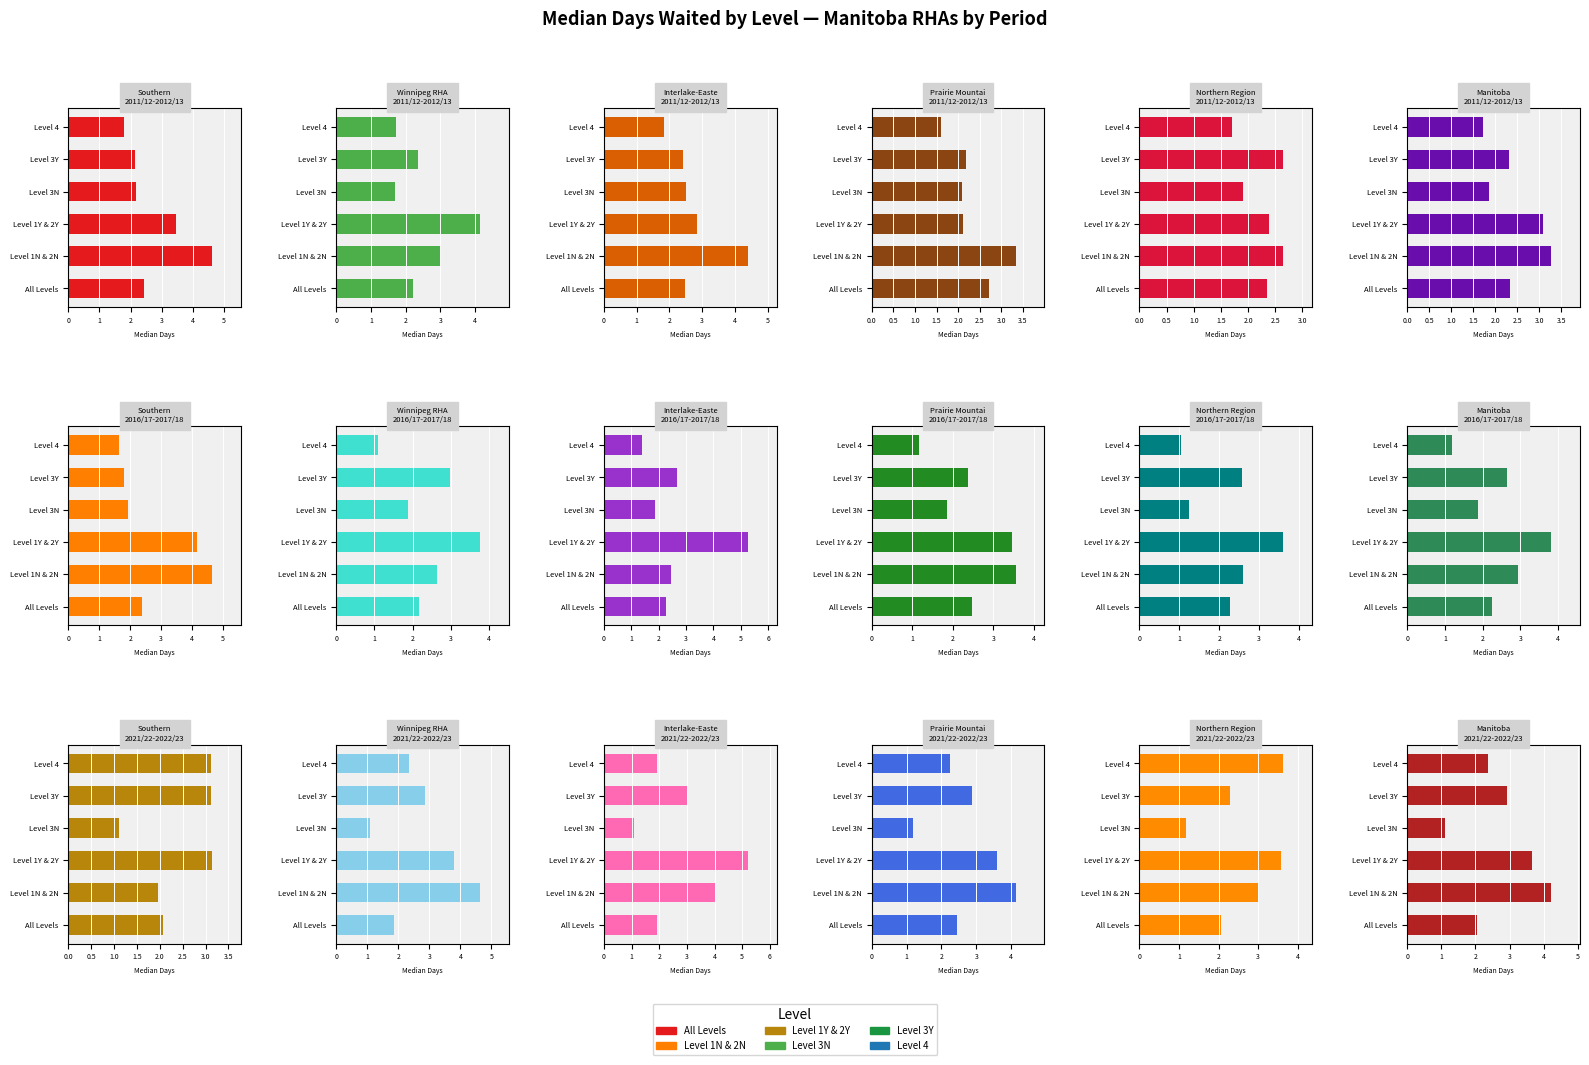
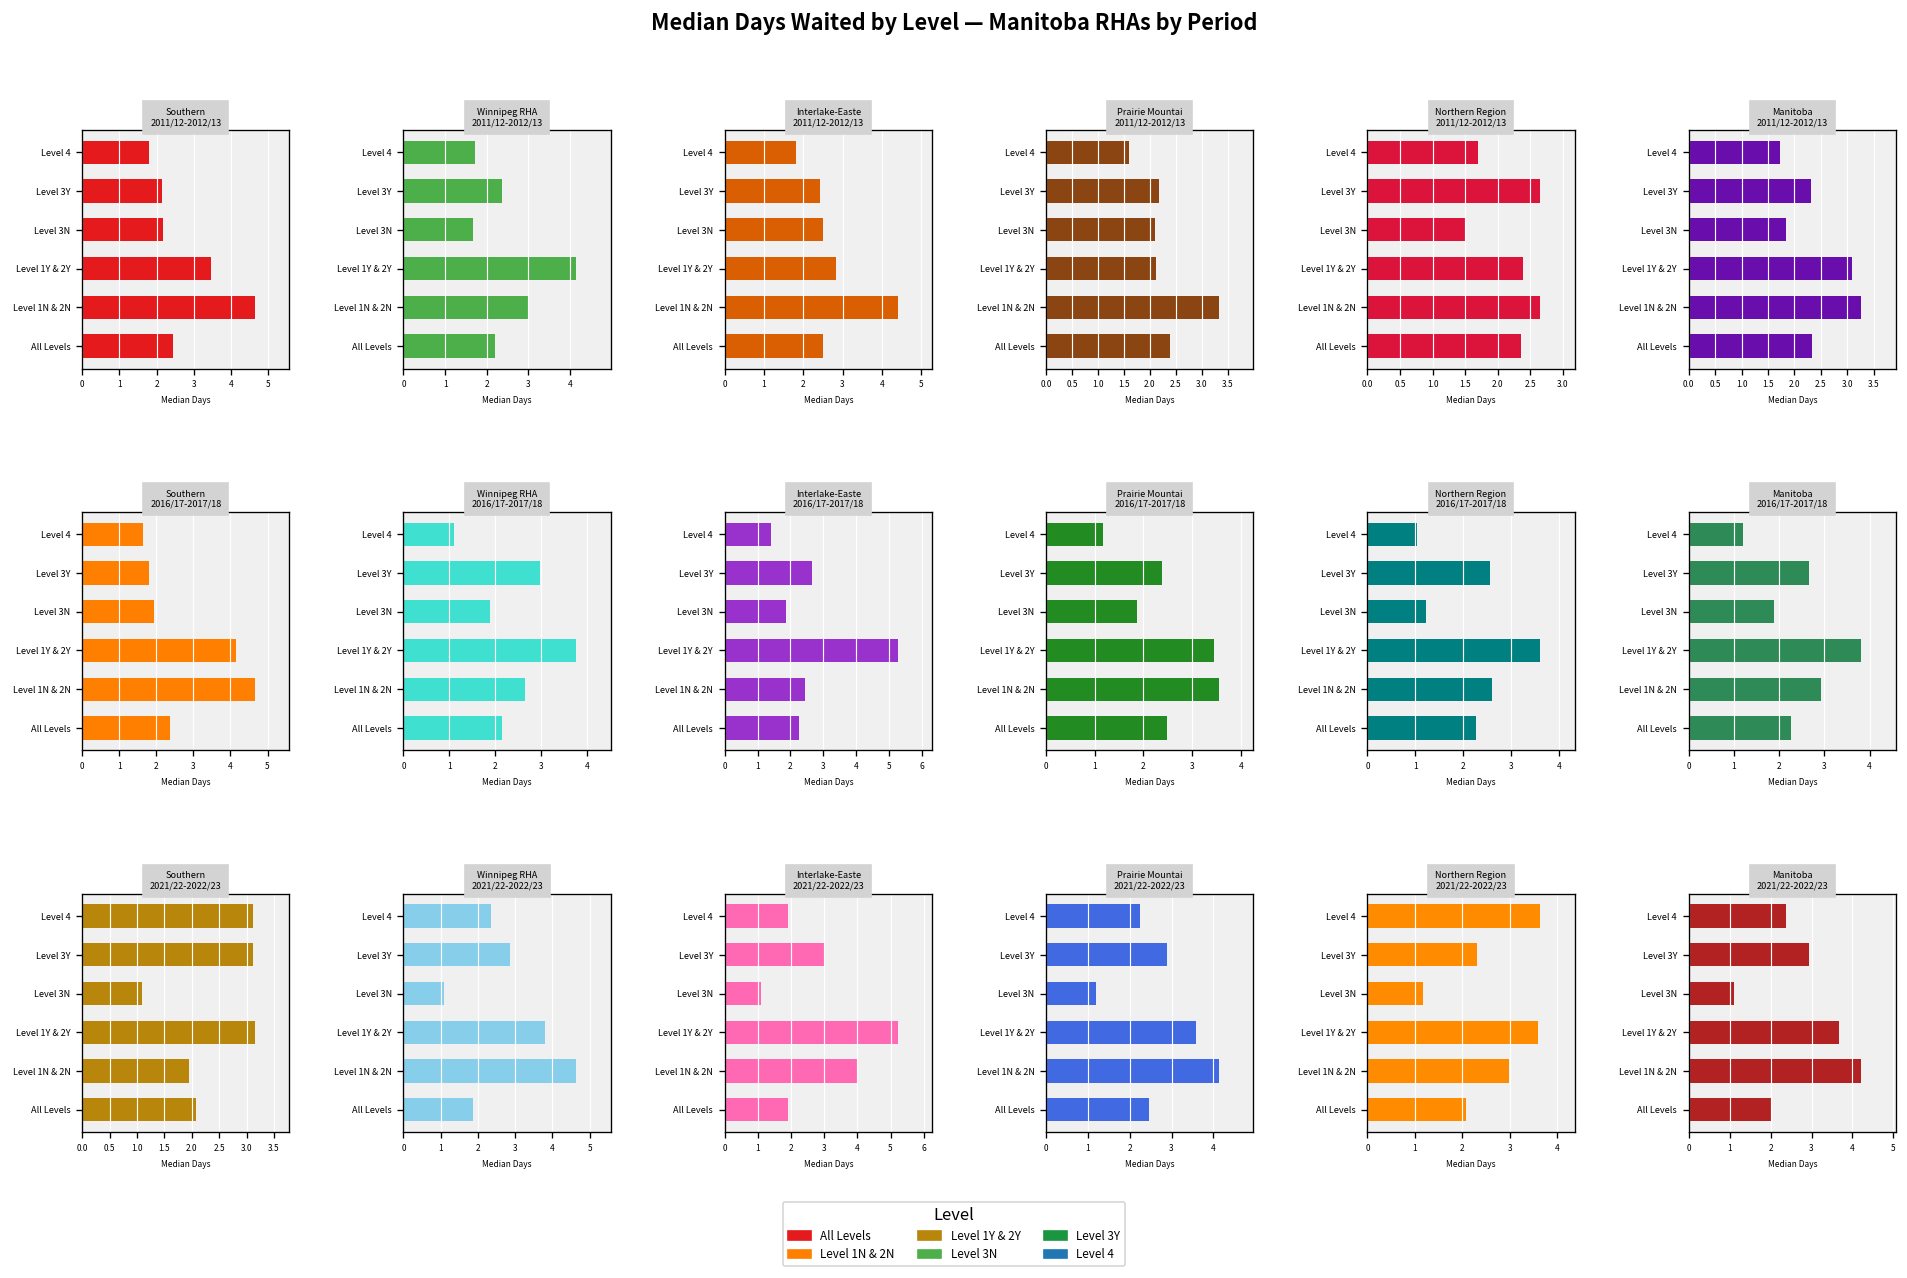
  {
    "Southern 2011/12-2012/13": {
      "Level 4": 1.8,
      "Level 3Y": 2.1,
      "Level 3N": 2.2,
      "Level 1Y & 2Y": 3.5,
      "Level 1N & 2N": 4.6,
      "All Levels": 2.4
    },
    "Winnipeg RHA 2011/12-2012/13": {
      "Level 4": 1.7,
      "Level 3Y": 2.4,
      "Level 3N": 1.7,
      "Level 1Y & 2Y": 4.2,
      "Level 1N & 2N": 3.0,
      "All Levels": 2.2
    },
    "Interlake-Easte 2011/12-2012/13": {
      "Level 4": 1.8,
      "Level 3Y": 2.4,
      "Level 3N": 2.5,
      "Level 1Y & 2Y": 2.8,
      "Level 1N & 2N": 4.4,
      "All Levels": 2.5
    },
    "Prairie Mountai 2011/12-2012/13": {
      "Level 4": 1.6,
      "Level 3Y": 2.2,
      "Level 3N": 2.1,
      "Level 1Y & 2Y": 2.1,
      "Level 1N & 2N": 3.3,
-     "All Levels": 2.7
+     "All Levels": 2.4
    },
    "Northern Region 2011/12-2012/13": {
      "Level 4": 1.7,
      "Level 3Y": 2.7,
-     "Level 3N": 1.9,
+     "Level 3N": 1.5,
      "Level 1Y & 2Y": 2.4,
      "Level 1N & 2N": 2.7,
      "All Levels": 2.4
    },
    "Manitoba 2011/12-2012/13": {
      "Level 4": 1.7,
      "Level 3Y": 2.3,
      "Level 3N": 1.9,
      "Level 1Y & 2Y": 3.1,
      "Level 1N & 2N": 3.3,
      "All Levels": 2.3
    },
    "Southern 2016/17-2017/18": {
      "Level 4": 1.7,
      "Level 3Y": 1.8,
      "Level 3N": 1.9,
      "Level 1Y & 2Y": 4.2,
      "Level 1N & 2N": 4.7,
      "All Levels": 2.4
    },
    "Winnipeg RHA 2016/17-2017/18": {
      "Level 4": 1.1,
      "Level 3Y": 3.0,
      "Level 3N": 1.9,
      "Level 1Y & 2Y": 3.8,
      "Level 1N & 2N": 2.7,
      "All Levels": 2.2
    },
    "Interlake-Easte 2016/17-2017/18": {
      "Level 4": 1.4,
      "Level 3Y": 2.7,
      "Level 3N": 1.9,
      "Level 1Y & 2Y": 5.3,
      "Level 1N & 2N": 2.4,
      "All Levels": 2.3
    },
    "Prairie Mountai 2016/17-2017/18": {
      "Level 4": 1.2,
      "Level 3Y": 2.4,
      "Level 3N": 1.9,
      "Level 1Y & 2Y": 3.5,
      "Level 1N & 2N": 3.6,
      "All Levels": 2.5
    },
    "Northern Region 2016/17-2017/18": {
      "Level 4": 1.0,
      "Level 3Y": 2.6,
      "Level 3N": 1.2,
      "Level 1Y & 2Y": 3.6,
      "Level 1N & 2N": 2.6,
      "All Levels": 2.3
    },
    "Manitoba 2016/17-2017/18": {
      "Level 4": 1.2,
      "Level 3Y": 2.7,
      "Level 3N": 1.9,
      "Level 1Y & 2Y": 3.8,
      "Level 1N & 2N": 2.9,
      "All Levels": 2.3
    },
    "Southern 2021/22-2022/23": {
      "Level 4": 3.1,
      "Level 3Y": 3.1,
      "Level 3N": 1.1,
      "Level 1Y & 2Y": 3.2,
      "Level 1N & 2N": 2.0,
      "All Levels": 2.1
    },
    "Winnipeg RHA 2021/22-2022/23": {
      "Level 4": 2.3,
      "Level 3Y": 2.9,
      "Level 3N": 1.1,
      "Level 1Y & 2Y": 3.8,
      "Level 1N & 2N": 4.6,
      "All Levels": 1.9
    },
    "Interlake-Easte 2021/22-2022/23": {
      "Level 4": 1.9,
      "Level 3Y": 3.0,
      "Level 3N": 1.1,
      "Level 1Y & 2Y": 5.2,
      "Level 1N & 2N": 4.0,
      "All Levels": 1.9
    },
    "Prairie Mountai 2021/22-2022/23": {
      "Level 4": 2.3,
      "Level 3Y": 2.9,
      "Level 3N": 1.2,
      "Level 1Y & 2Y": 3.6,
      "Level 1N & 2N": 4.1,
      "All Levels": 2.5
    },
    "Northern Region 2021/22-2022/23": {
      "Level 4": 3.6,
      "Level 3Y": 2.3,
      "Level 3N": 1.2,
      "Level 1Y & 2Y": 3.6,
      "Level 1N & 2N": 3.0,
      "All Levels": 2.1
    },
    "Manitoba 2021/22-2022/23": {
      "Level 4": 2.4,
      "Level 3Y": 2.9,
      "Level 3N": 1.1,
      "Level 1Y & 2Y": 3.7,
      "Level 1N & 2N": 4.2,
      "All Levels": 2.0
    }
  }
